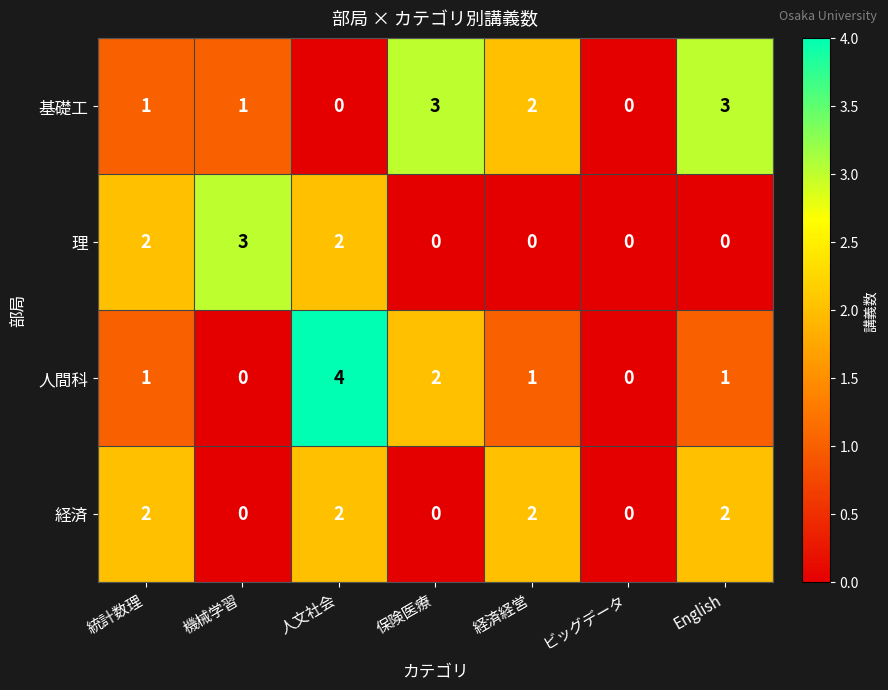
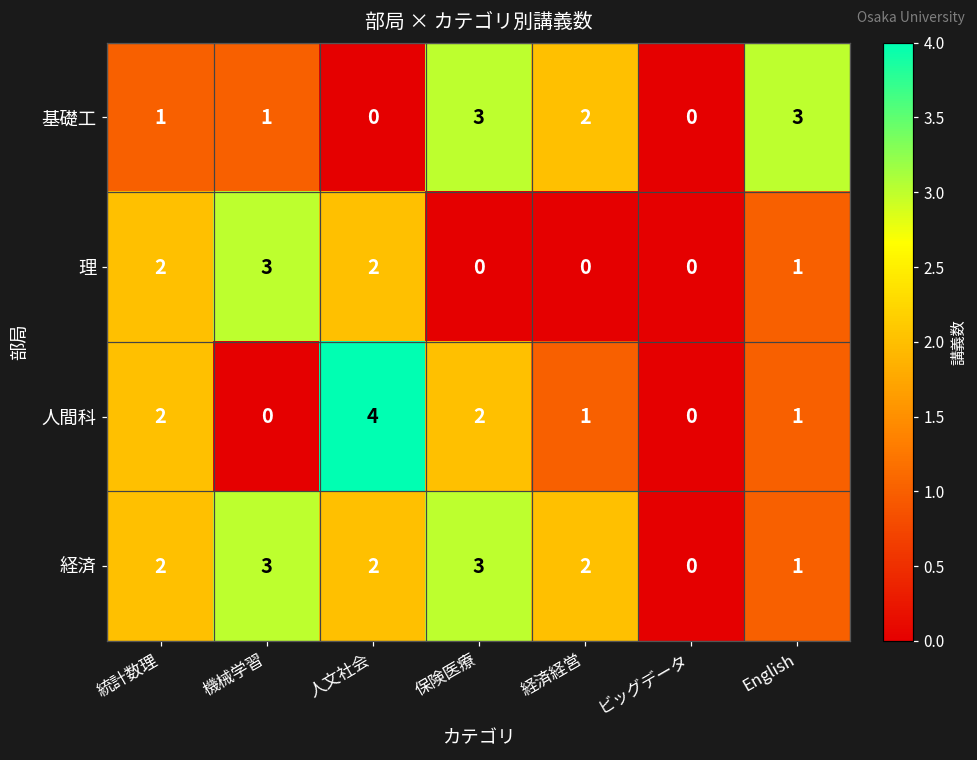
  {
    "基礎工": {
      "統計数理": 1,
      "機械学習": 1,
      "人文社会": 0,
      "保険医療": 3,
      "経済経営": 2,
      "ビッグデータ": 0,
      "English": 3
    },
    "理": {
      "統計数理": 2,
      "機械学習": 3,
      "人文社会": 2,
      "保険医療": 0,
      "経済経営": 0,
      "ビッグデータ": 0,
-     "English": 0
+     "English": 1
    },
    "人間科": {
-     "統計数理": 1,
+     "統計数理": 2,
      "機械学習": 0,
      "人文社会": 4,
      "保険医療": 2,
      "経済経営": 1,
      "ビッグデータ": 0,
      "English": 1
    },
    "経済": {
      "統計数理": 2,
-     "機械学習": 0,
+     "機械学習": 3,
      "人文社会": 2,
-     "保険医療": 0,
+     "保険医療": 3,
      "経済経営": 2,
      "ビッグデータ": 0,
-     "English": 2
+     "English": 1
    }
  }
